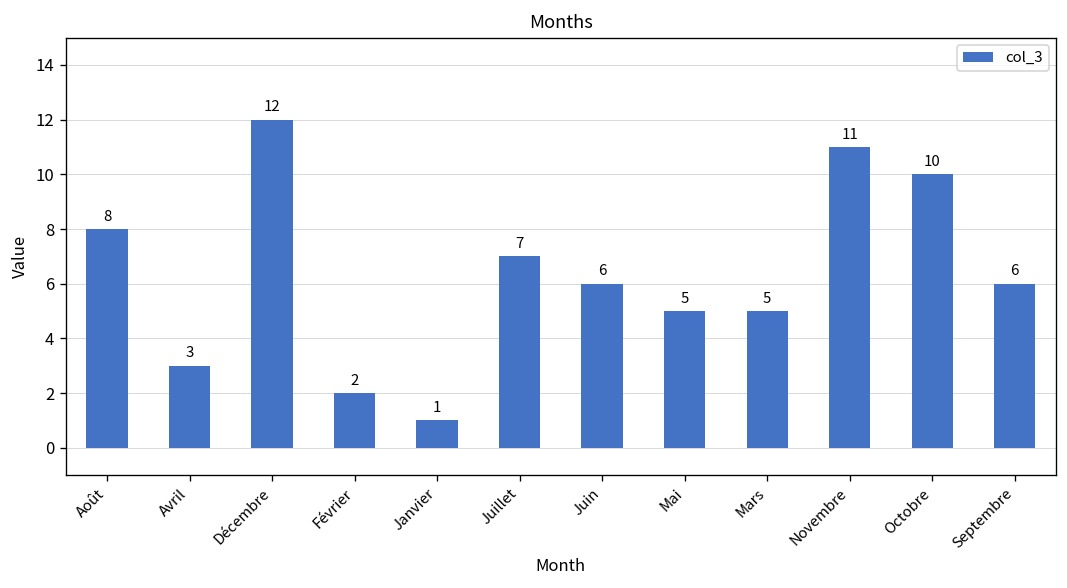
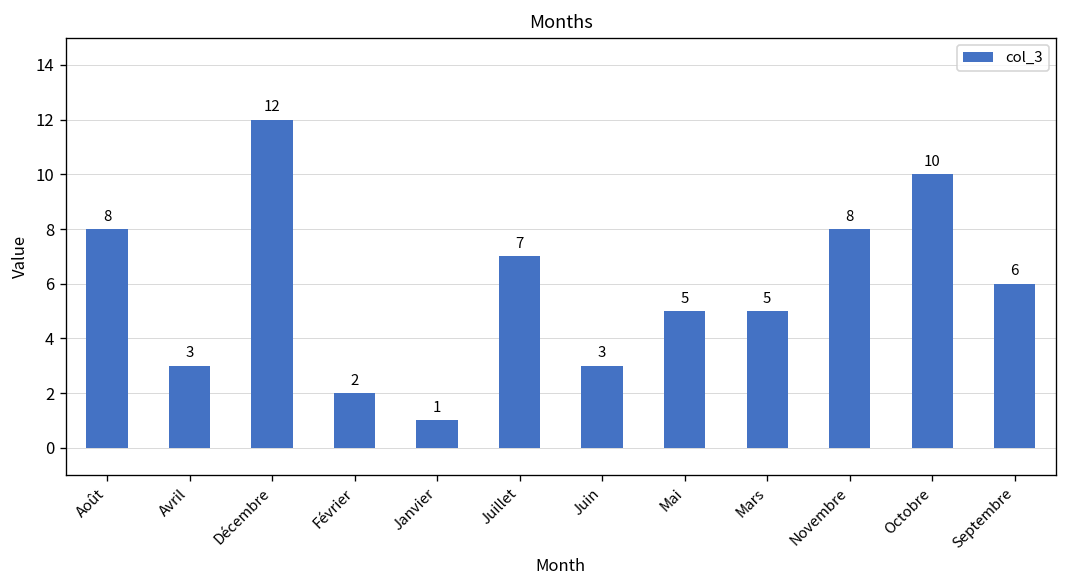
  {
    "Août": 8,
    "Avril": 3,
    "Décembre": 12,
    "Février": 2,
    "Janvier": 1,
    "Juillet": 7,
-   "Juin": 6,
+   "Juin": 3,
    "Mai": 5,
    "Mars": 5,
-   "Novembre": 11,
+   "Novembre": 8,
    "Octobre": 10,
    "Septembre": 6
  }
